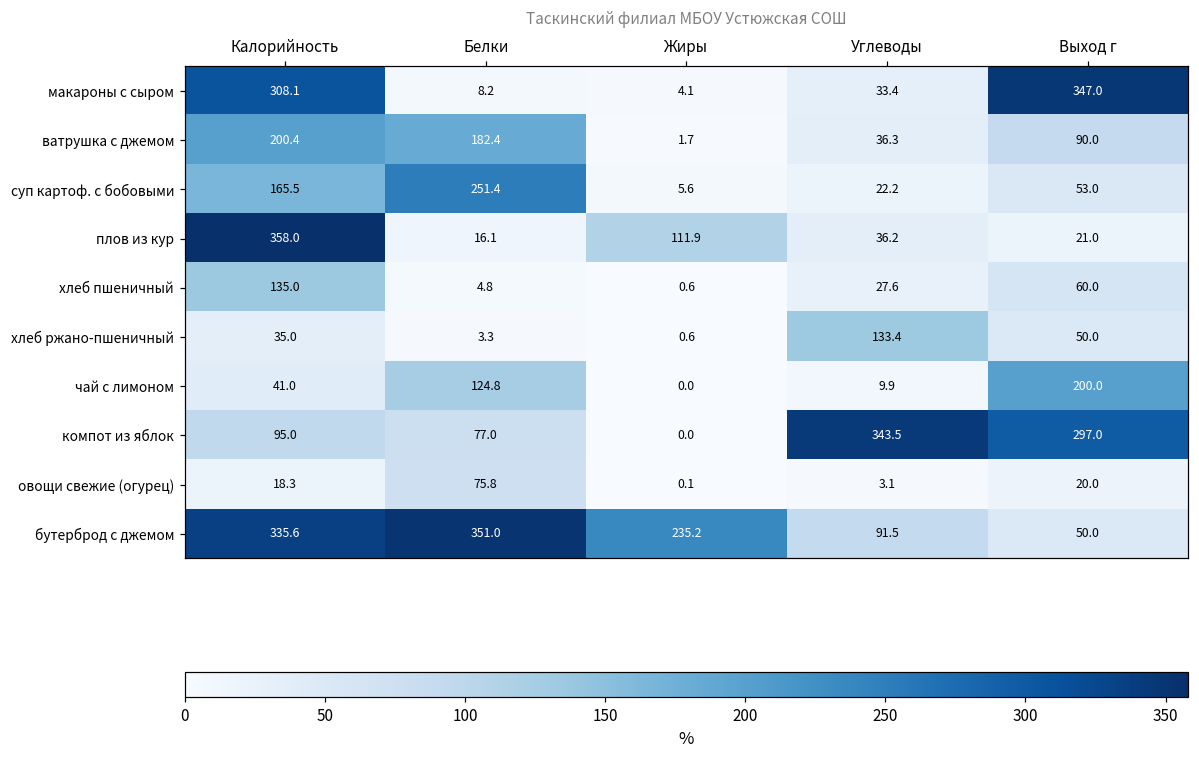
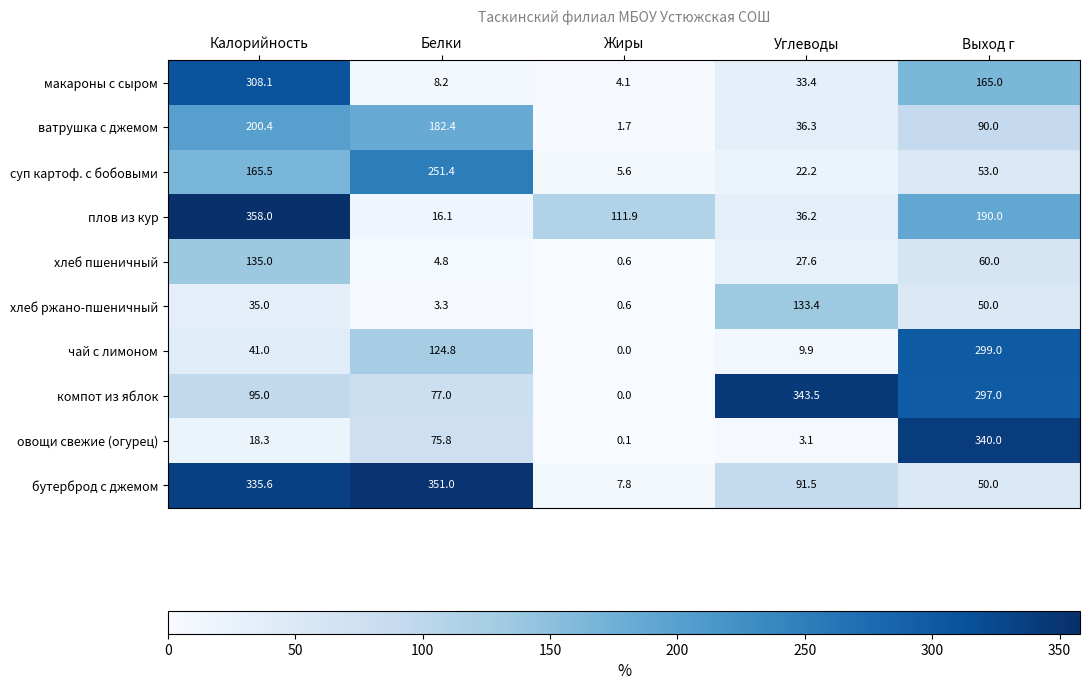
  {
    "макароны с сыром": {
      "Калорийность": 308.1,
      "Белки": 8.2,
      "Жиры": 4.1,
      "Углеводы": 33.4,
-     "Выход г": 347.0
+     "Выход г": 165.0
    },
    "ватрушка с джемом": {
      "Калорийность": 200.4,
      "Белки": 182.4,
      "Жиры": 1.7,
      "Углеводы": 36.3,
      "Выход г": 90.0
    },
    "суп картоф. с бобовыми": {
      "Калорийность": 165.5,
      "Белки": 251.4,
      "Жиры": 5.6,
      "Углеводы": 22.2,
      "Выход г": 53.0
    },
    "плов из кур": {
      "Калорийность": 358.0,
      "Белки": 16.1,
      "Жиры": 111.9,
      "Углеводы": 36.2,
-     "Выход г": 21.0
+     "Выход г": 190.0
    },
    "хлеб пшеничный": {
      "Калорийность": 135.0,
      "Белки": 4.8,
      "Жиры": 0.6,
      "Углеводы": 27.6,
      "Выход г": 60.0
    },
    "хлеб ржано-пшеничный": {
      "Калорийность": 35.0,
      "Белки": 3.3,
      "Жиры": 0.6,
      "Углеводы": 133.4,
      "Выход г": 50.0
    },
    "чай с лимоном": {
      "Калорийность": 41.0,
      "Белки": 124.8,
      "Жиры": 0.0,
      "Углеводы": 9.9,
-     "Выход г": 200.0
+     "Выход г": 299.0
    },
    "компот из яблок": {
      "Калорийность": 95.0,
      "Белки": 77.0,
      "Жиры": 0.0,
      "Углеводы": 343.5,
      "Выход г": 297.0
    },
    "овощи свежие (огурец)": {
      "Калорийность": 18.3,
      "Белки": 75.8,
      "Жиры": 0.1,
      "Углеводы": 3.1,
-     "Выход г": 20.0
+     "Выход г": 340.0
    },
    "бутерброд с джемом": {
      "Калорийность": 335.6,
      "Белки": 351.0,
-     "Жиры": 235.2,
+     "Жиры": 7.8,
      "Углеводы": 91.5,
      "Выход г": 50.0
    }
  }
